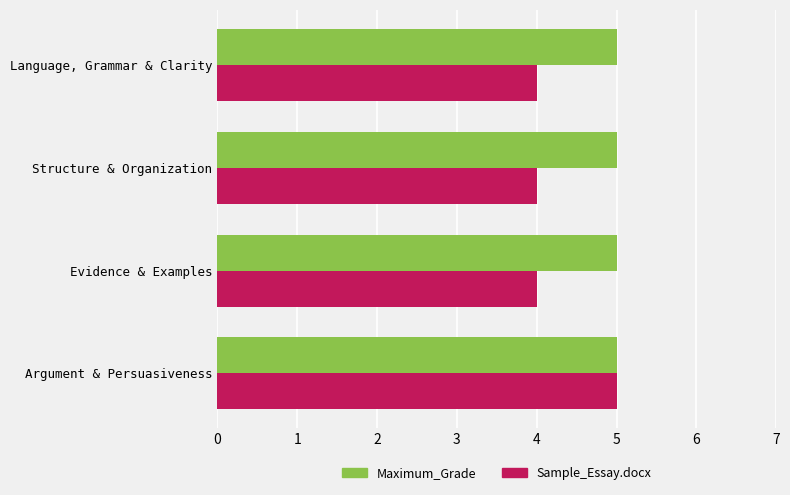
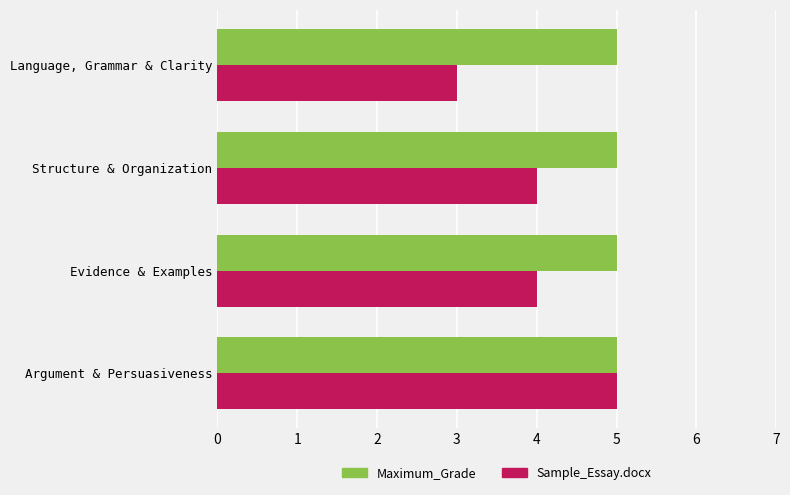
  {
    "Maximum_Grade": {
      "Language, Grammar & Clarity": 5,
      "Structure & Organization": 5,
      "Evidence & Examples": 5,
      "Argument & Persuasiveness": 5
    },
    "Sample_Essay.docx": {
-     "Language, Grammar & Clarity": 4,
+     "Language, Grammar & Clarity": 3,
      "Structure & Organization": 4,
      "Evidence & Examples": 4,
      "Argument & Persuasiveness": 5
    }
  }
